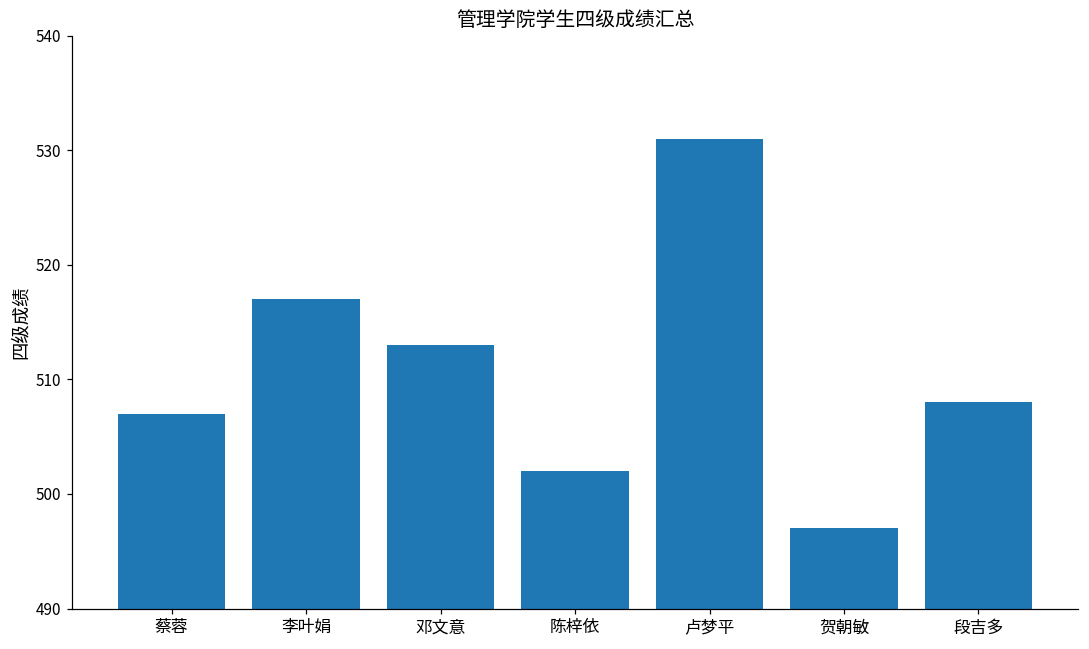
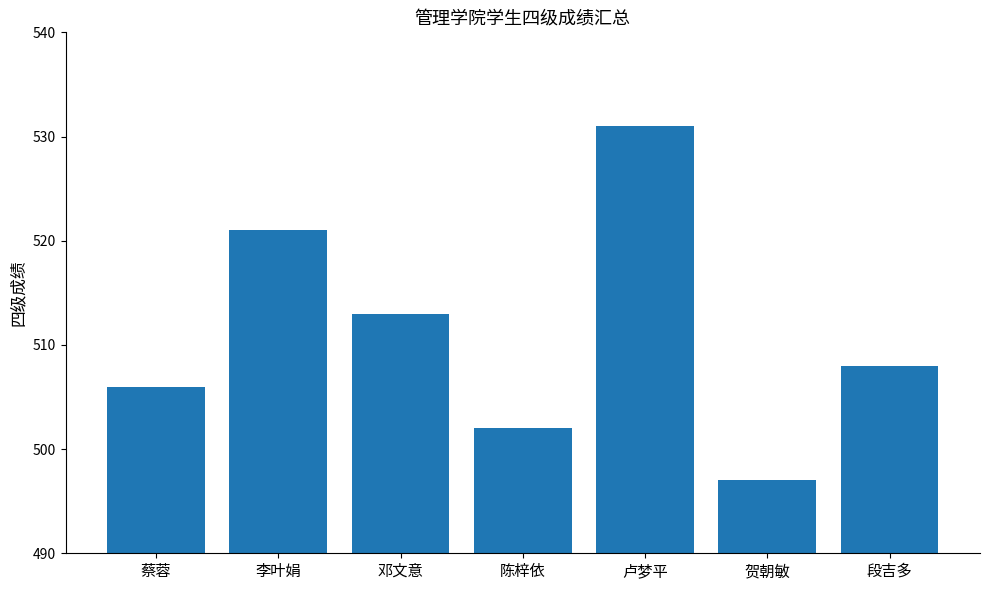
  {
-   "蔡蓉": 507,
-   "李叶娟": 517,
+   "蔡蓉": 506,
+   "李叶娟": 521,
    "邓文意": 513,
    "陈梓依": 502,
    "卢梦平": 531,
    "贺朝敏": 497,
    "段吉多": 508
  }
